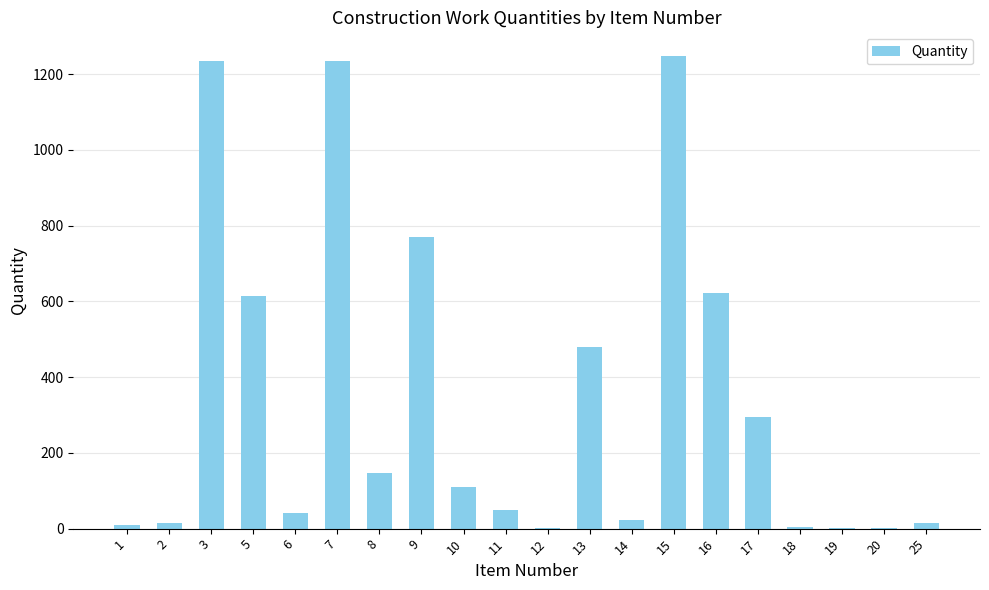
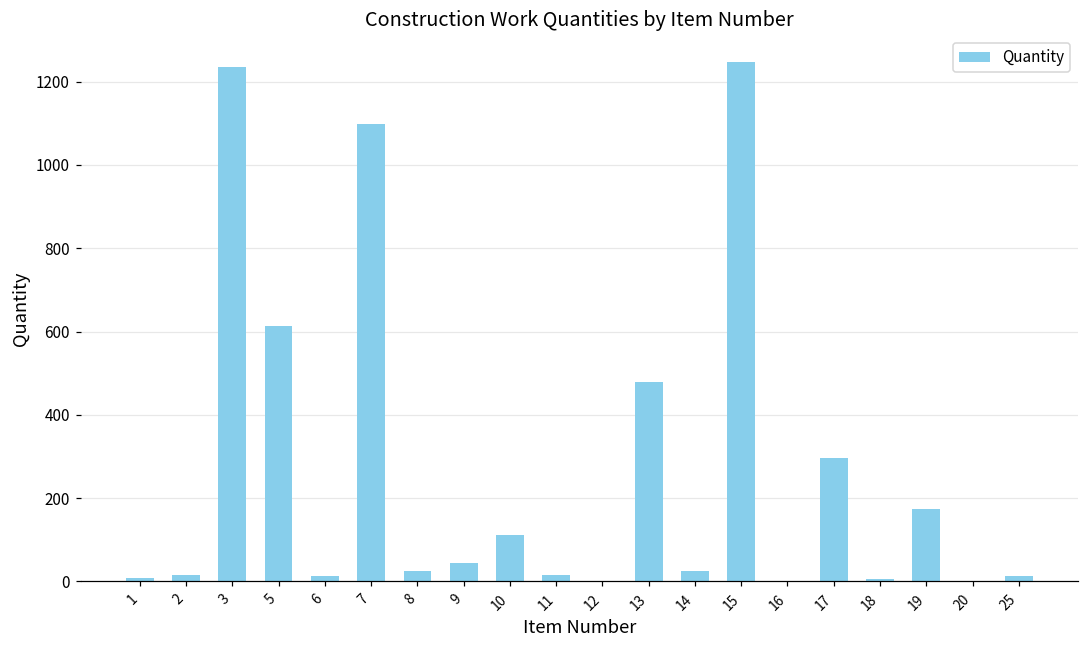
  {
    "1": 10,
    "2": 20,
    "3": 1240,
    "5": 610,
-   "6": 40,
-   "7": 1240,
-   "8": 150,
-   "9": 770,
+   "6": 10,
+   "7": 1100,
+   "8": 30,
+   "9": 40,
    "10": 110,
-   "11": 50,
+   "11": 10,
    "13": 480,
    "14": 20,
    "15": 1250,
-   "16": 620,
+   "16": 0,
    "17": 300,
-   "19": 0,
+   "19": 180,
    "25": 10
  }
